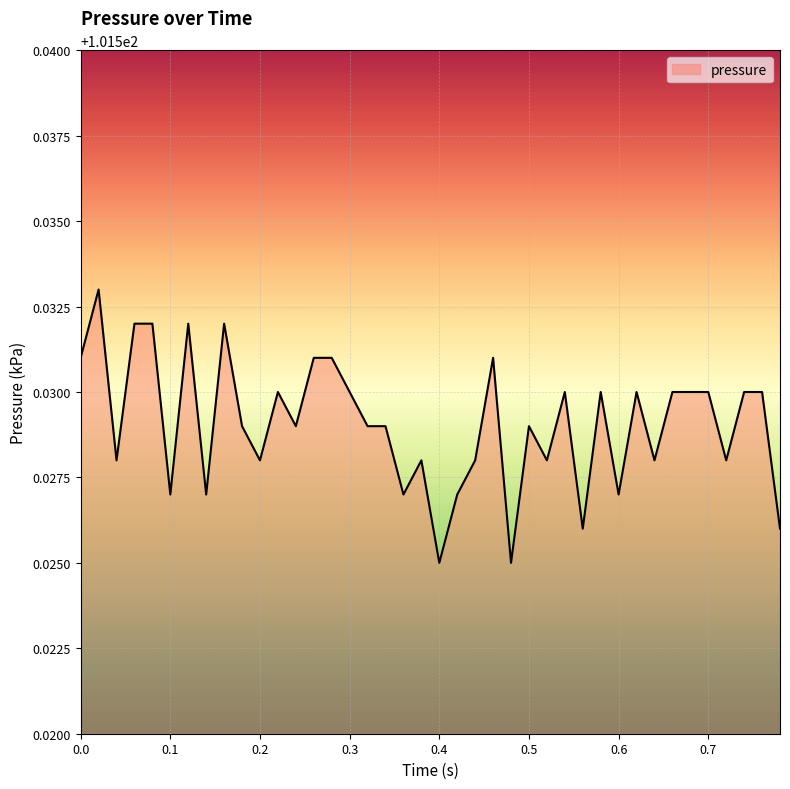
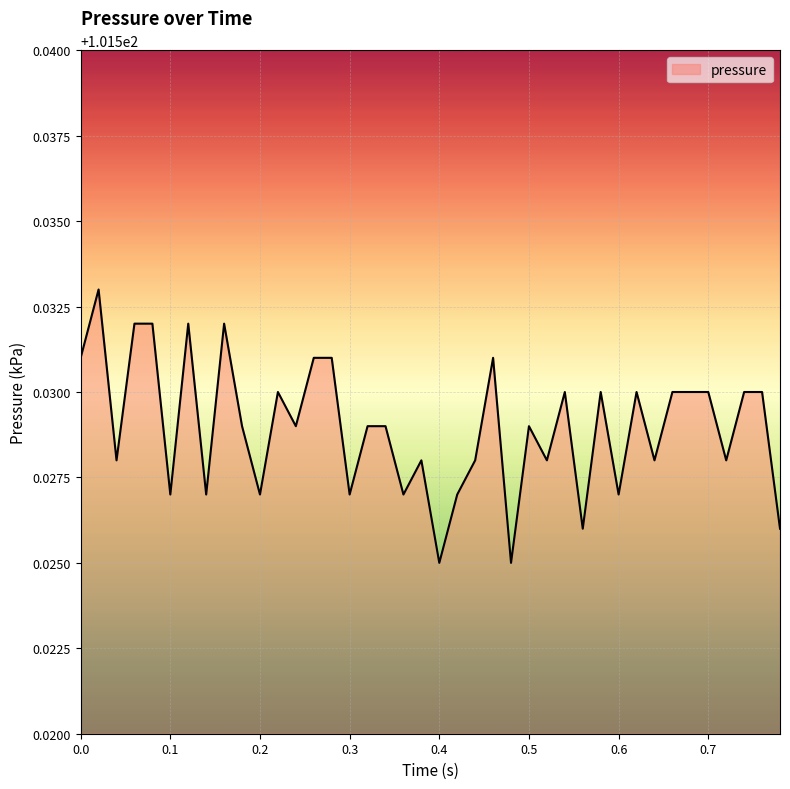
  {
    "0.0": 101.531,
    "0.1": 101.527,
-   "0.2": 101.528,
-   "0.3": 101.530,
+   "0.2": 101.527,
+   "0.3": 101.527,
    "0.4": 101.525,
    "0.5": 101.529,
    "0.6": 101.527,
    "0.7": 101.530
  }
